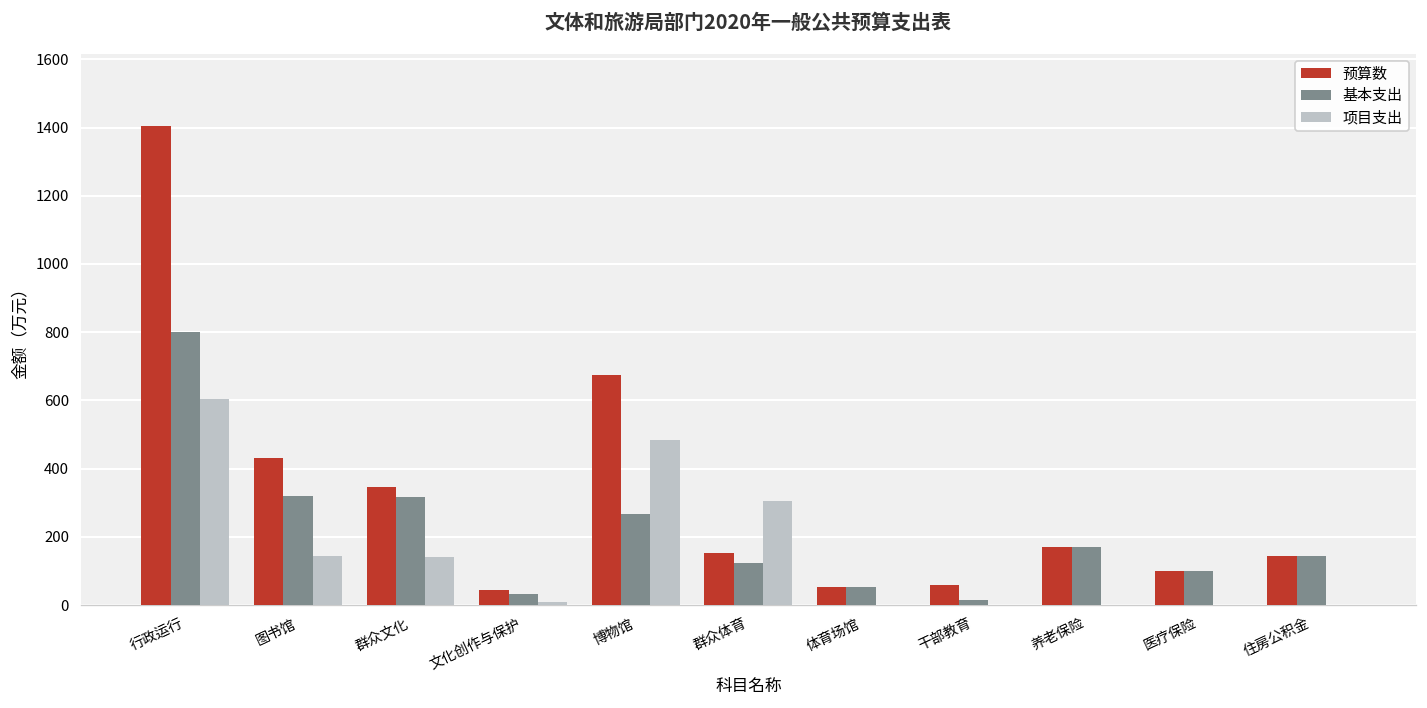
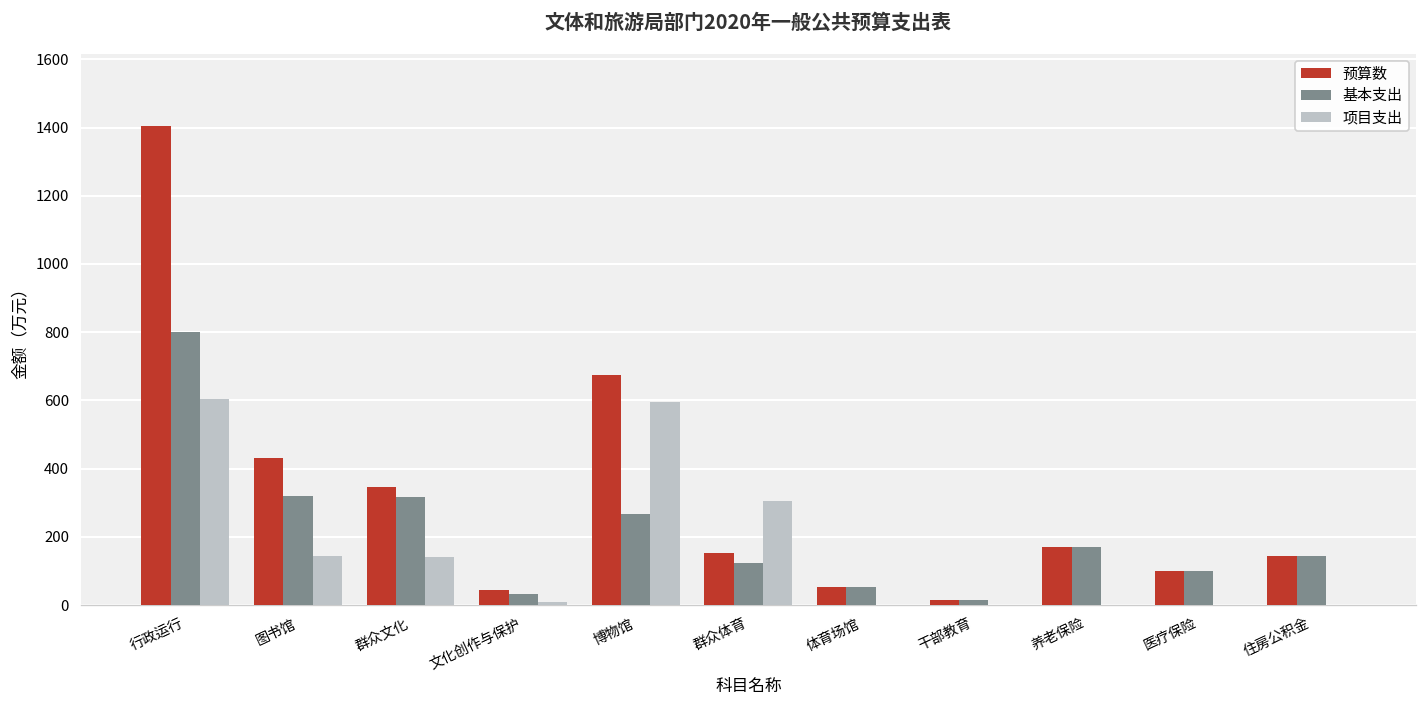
  {
    "预算数": {
      "行政运行": 1410,
      "图书馆": 430,
      "群众文化": 350,
      "文化创作与保护": 40,
      "博物馆": 680,
      "群众体育": 150,
      "体育场馆": 50,
-     "干部教育": 60,
+     "干部教育": 10,
      "养老保险": 170,
      "医疗保险": 100,
      "住房公积金": 140
    },
    "基本支出": {
      "行政运行": 800,
      "图书馆": 320,
      "群众文化": 320,
      "文化创作与保护": 30,
      "博物馆": 270,
      "群众体育": 120,
      "体育场馆": 50,
      "干部教育": 10,
      "养老保险": 170,
      "医疗保险": 100,
      "住房公积金": 140
    },
    "项目支出": {
      "行政运行": 610,
      "图书馆": 150,
      "群众文化": 140,
      "文化创作与保护": 10,
-     "博物馆": 490,
+     "博物馆": 600,
      "群众体育": 310,
      "体育场馆": 0,
      "干部教育": 0,
      "养老保险": 0,
      "医疗保险": 0,
      "住房公积金": 0
    }
  }
